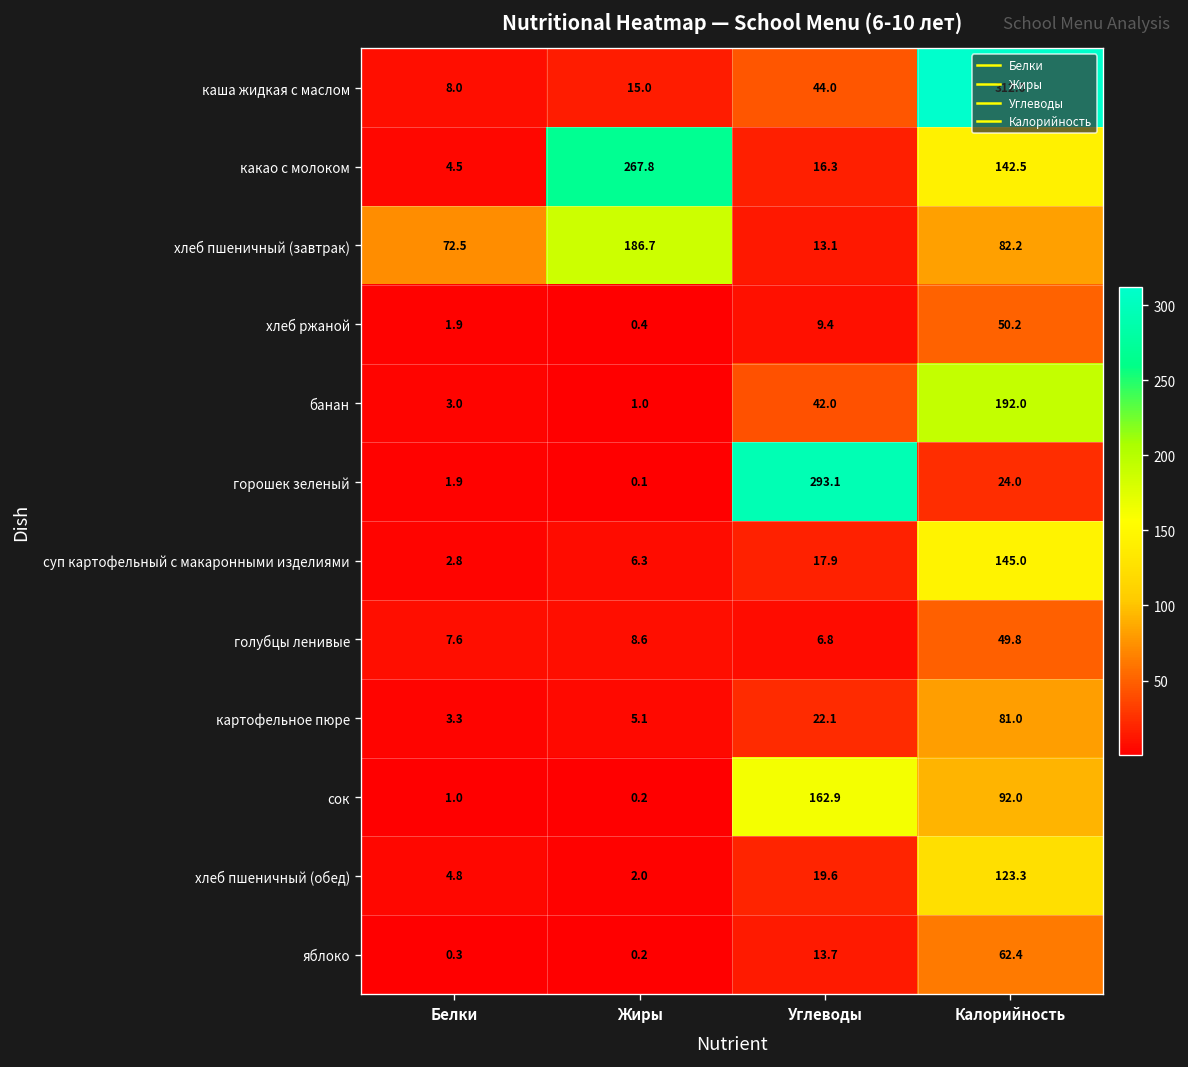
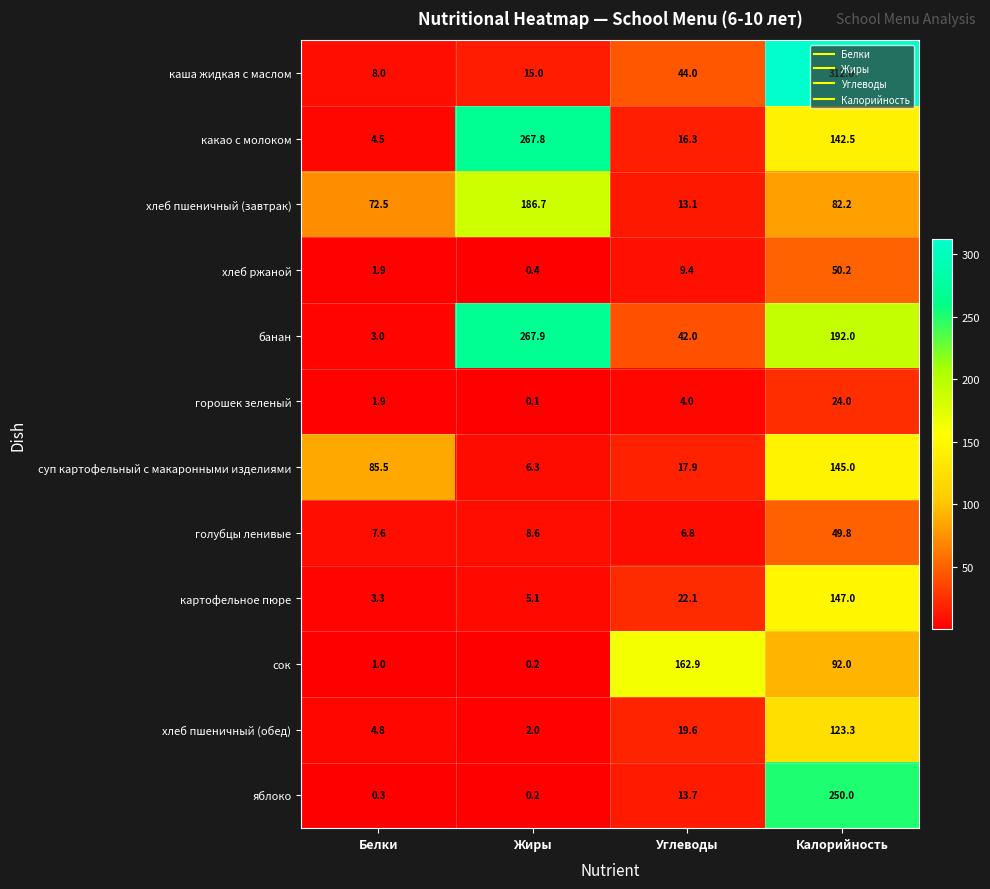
  {
    "каша жидкая с маслом": {
      "Белки": 8.0,
      "Жиры": 15.0,
      "Углеводы": 44.0
    },
    "какао с молоком": {
      "Белки": 4.5,
      "Жиры": 267.8,
      "Углеводы": 16.3,
      "Калорийность": 142.5
    },
    "хлеб пшеничный (завтрак)": {
      "Белки": 72.5,
      "Жиры": 186.7,
      "Углеводы": 13.1,
      "Калорийность": 82.2
    },
    "хлеб ржаной": {
      "Белки": 1.9,
      "Жиры": 0.4,
      "Углеводы": 9.4,
      "Калорийность": 50.2
    },
    "банан": {
      "Белки": 3.0,
-     "Жиры": 1.0,
+     "Жиры": 267.9,
      "Углеводы": 42.0,
      "Калорийность": 192.0
    },
    "горошек зеленый": {
      "Белки": 1.9,
      "Жиры": 0.1,
-     "Углеводы": 293.1,
+     "Углеводы": 4.0,
      "Калорийность": 24.0
    },
    "суп картофельный с макаронными изделиями": {
-     "Белки": 2.8,
+     "Белки": 85.5,
      "Жиры": 6.3,
      "Углеводы": 17.9,
      "Калорийность": 145.0
    },
    "голубцы ленивые": {
      "Белки": 7.6,
      "Жиры": 8.6,
      "Углеводы": 6.8,
      "Калорийность": 49.8
    },
    "картофельное пюре": {
      "Белки": 3.3,
      "Жиры": 5.1,
      "Углеводы": 22.1,
-     "Калорийность": 81.0
+     "Калорийность": 147.0
    },
    "сок": {
      "Белки": 1.0,
      "Жиры": 0.2,
      "Углеводы": 162.9,
      "Калорийность": 92.0
    },
    "хлеб пшеничный (обед)": {
      "Белки": 4.8,
      "Жиры": 2.0,
      "Углеводы": 19.6,
      "Калорийность": 123.3
    },
    "яблоко": {
      "Белки": 0.3,
      "Жиры": 0.2,
      "Углеводы": 13.7,
-     "Калорийность": 62.4
+     "Калорийность": 250.0
    }
  }
